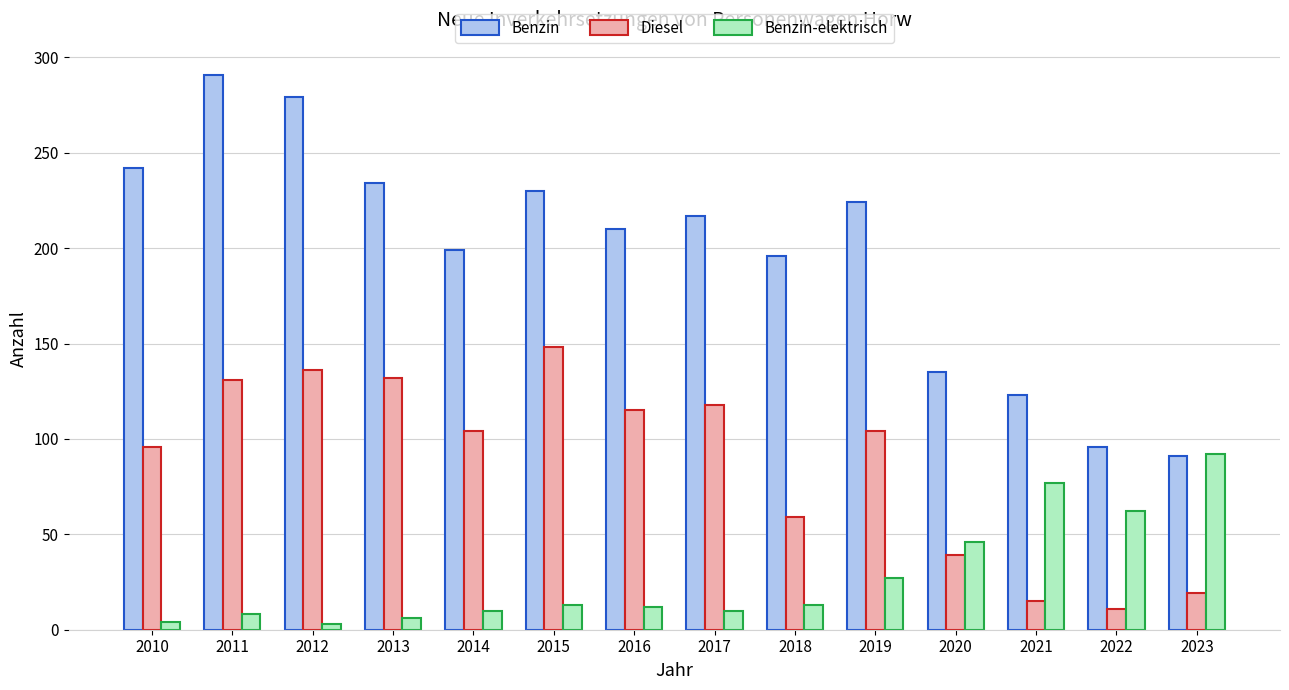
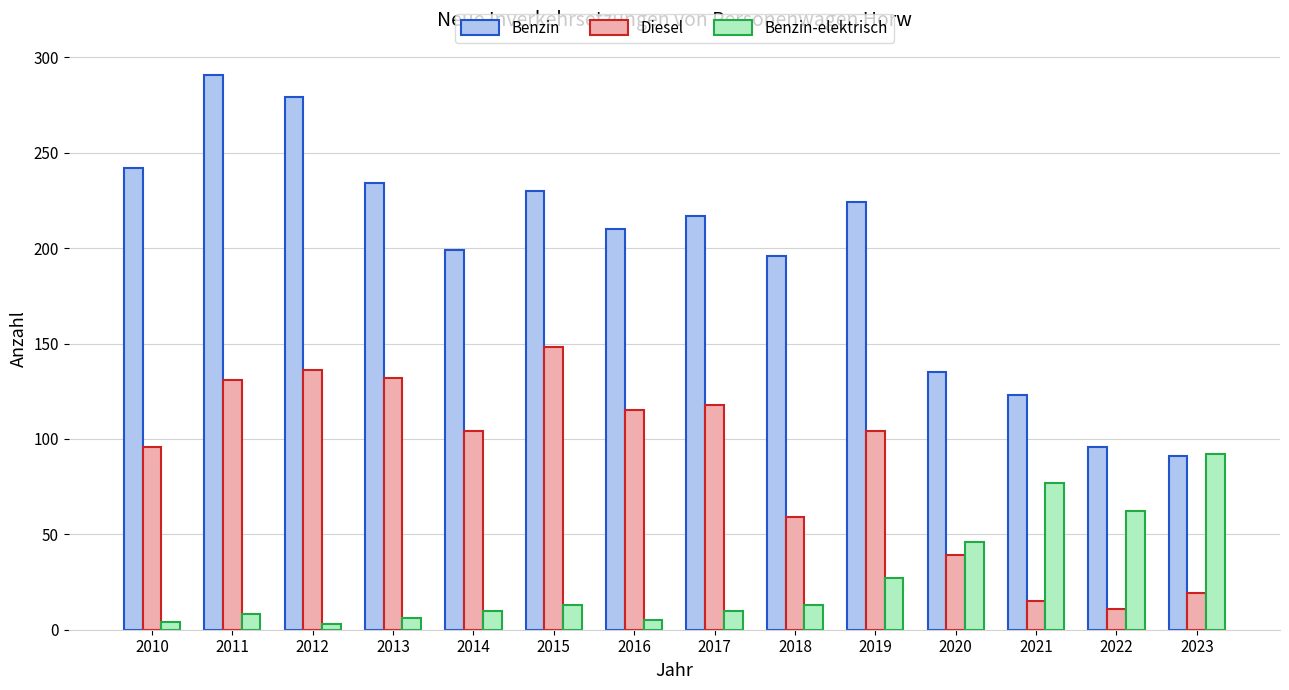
  {
    "Benzin": {
      "2010": 242,
      "2011": 291,
      "2012": 279,
      "2013": 234,
      "2014": 199,
      "2015": 230,
      "2016": 210,
      "2017": 217,
      "2018": 196,
      "2019": 224,
      "2020": 135,
      "2021": 123,
      "2022": 96,
      "2023": 91
    },
    "Diesel": {
      "2010": 96,
      "2011": 131,
      "2012": 136,
      "2013": 132,
      "2014": 104,
      "2015": 148,
      "2016": 115,
      "2017": 118,
      "2018": 59,
      "2019": 104,
      "2020": 39,
      "2021": 15,
      "2022": 11,
      "2023": 19
    },
    "Benzin-elektrisch": {
      "2010": 4,
      "2011": 8,
      "2012": 3,
      "2013": 6,
      "2014": 10,
      "2015": 13,
-     "2016": 12,
+     "2016": 5,
      "2017": 10,
      "2018": 13,
      "2019": 27,
      "2020": 46,
      "2021": 77,
      "2022": 62,
      "2023": 92
    }
  }
